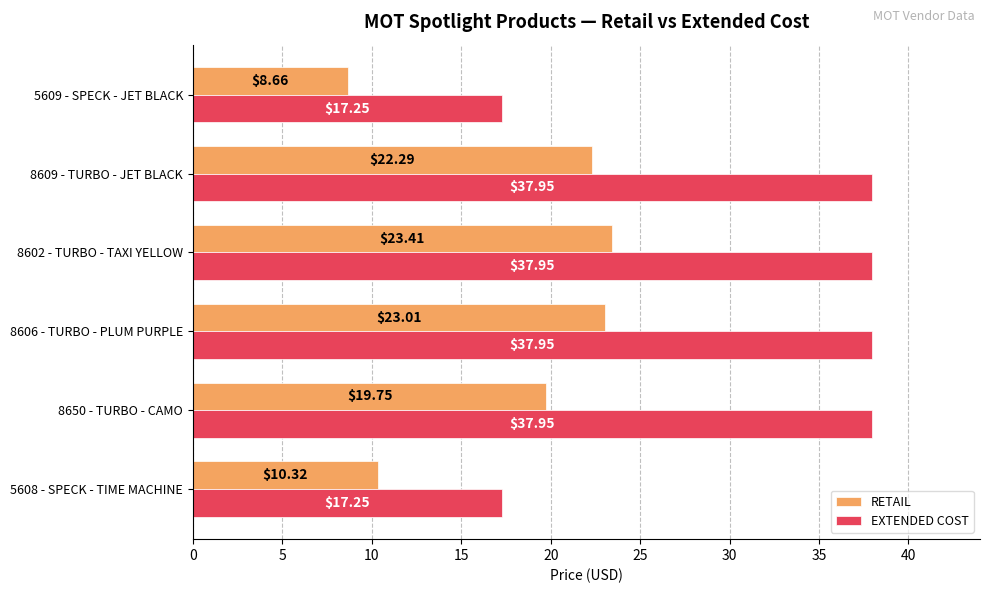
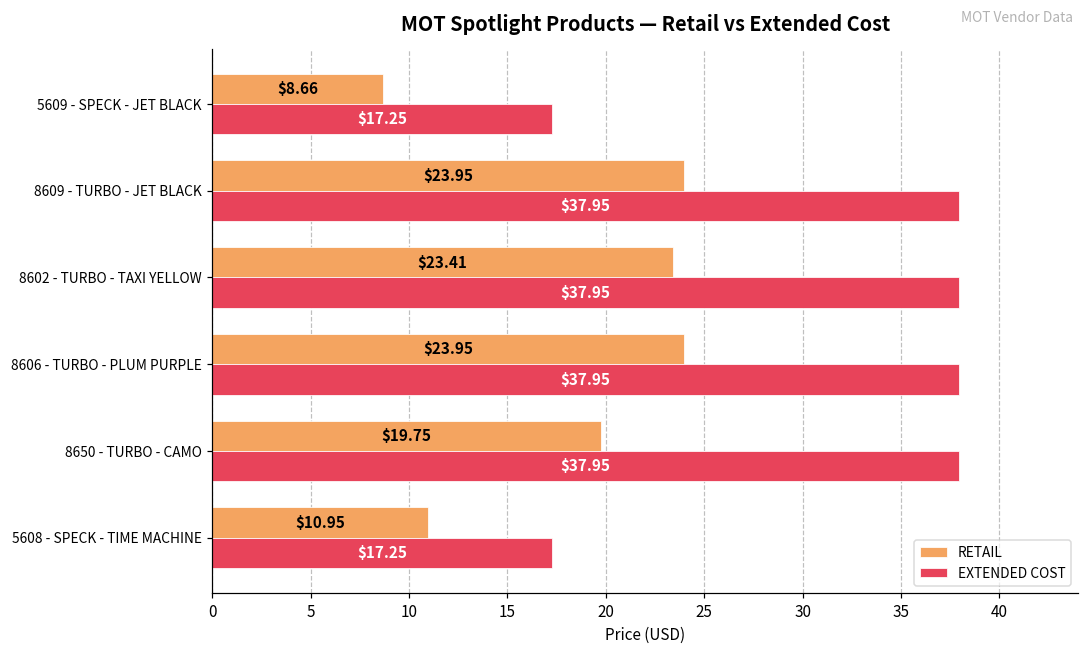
  {
    "RETAIL": {
      "5609 - SPECK - JET BLACK": "$8.66",
-     "8609 - TURBO - JET BLACK": "$22.29",
+     "8609 - TURBO - JET BLACK": "$23.95",
      "8602 - TURBO - TAXI YELLOW": "$23.41",
-     "8606 - TURBO - PLUM PURPLE": "$23.01",
+     "8606 - TURBO - PLUM PURPLE": "$23.95",
      "8650 - TURBO - CAMO": "$19.75",
-     "5608 - SPECK - TIME MACHINE": "$10.32"
+     "5608 - SPECK - TIME MACHINE": "$10.95"
    },
    "EXTENDED COST": {
      "5609 - SPECK - JET BLACK": "$17.25",
      "8609 - TURBO - JET BLACK": "$37.95",
      "8602 - TURBO - TAXI YELLOW": "$37.95",
      "8606 - TURBO - PLUM PURPLE": "$37.95",
      "8650 - TURBO - CAMO": "$37.95",
      "5608 - SPECK - TIME MACHINE": "$17.25"
    }
  }
